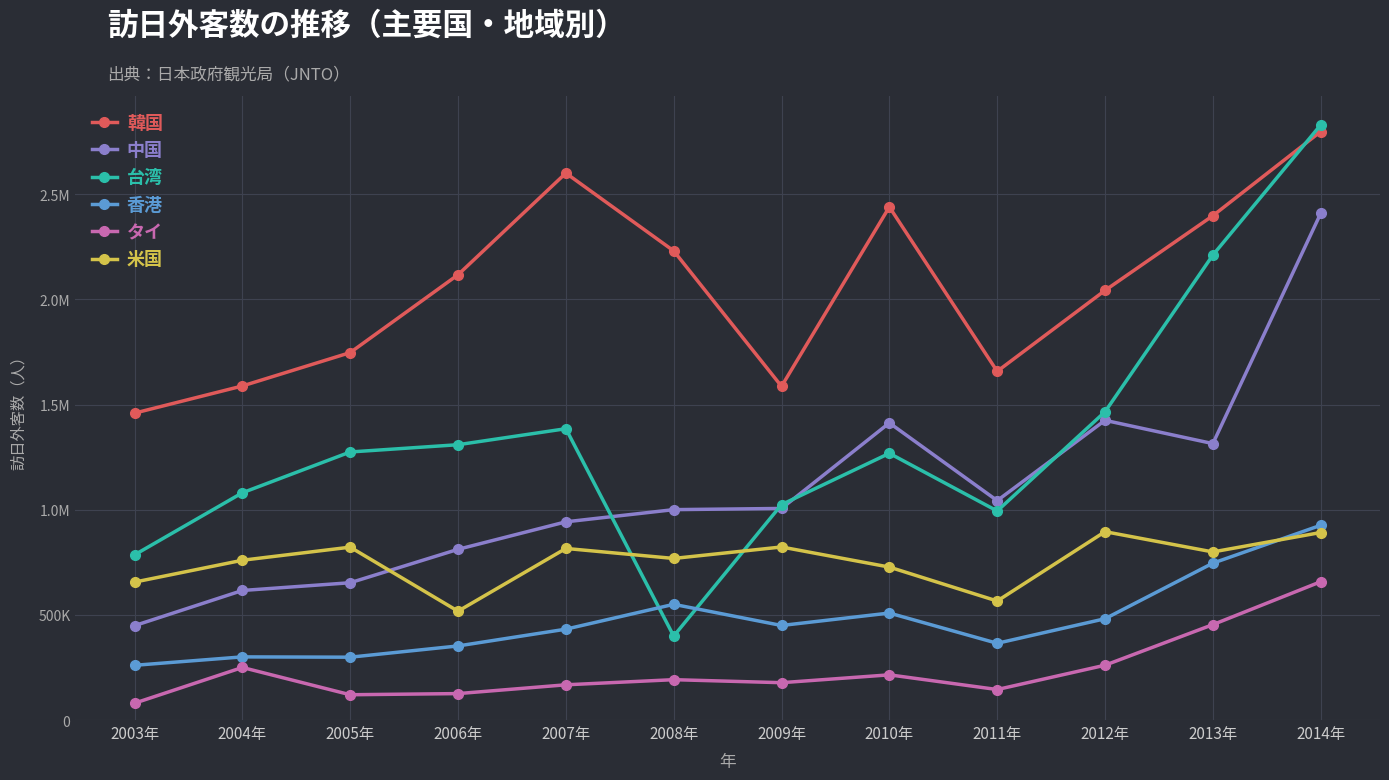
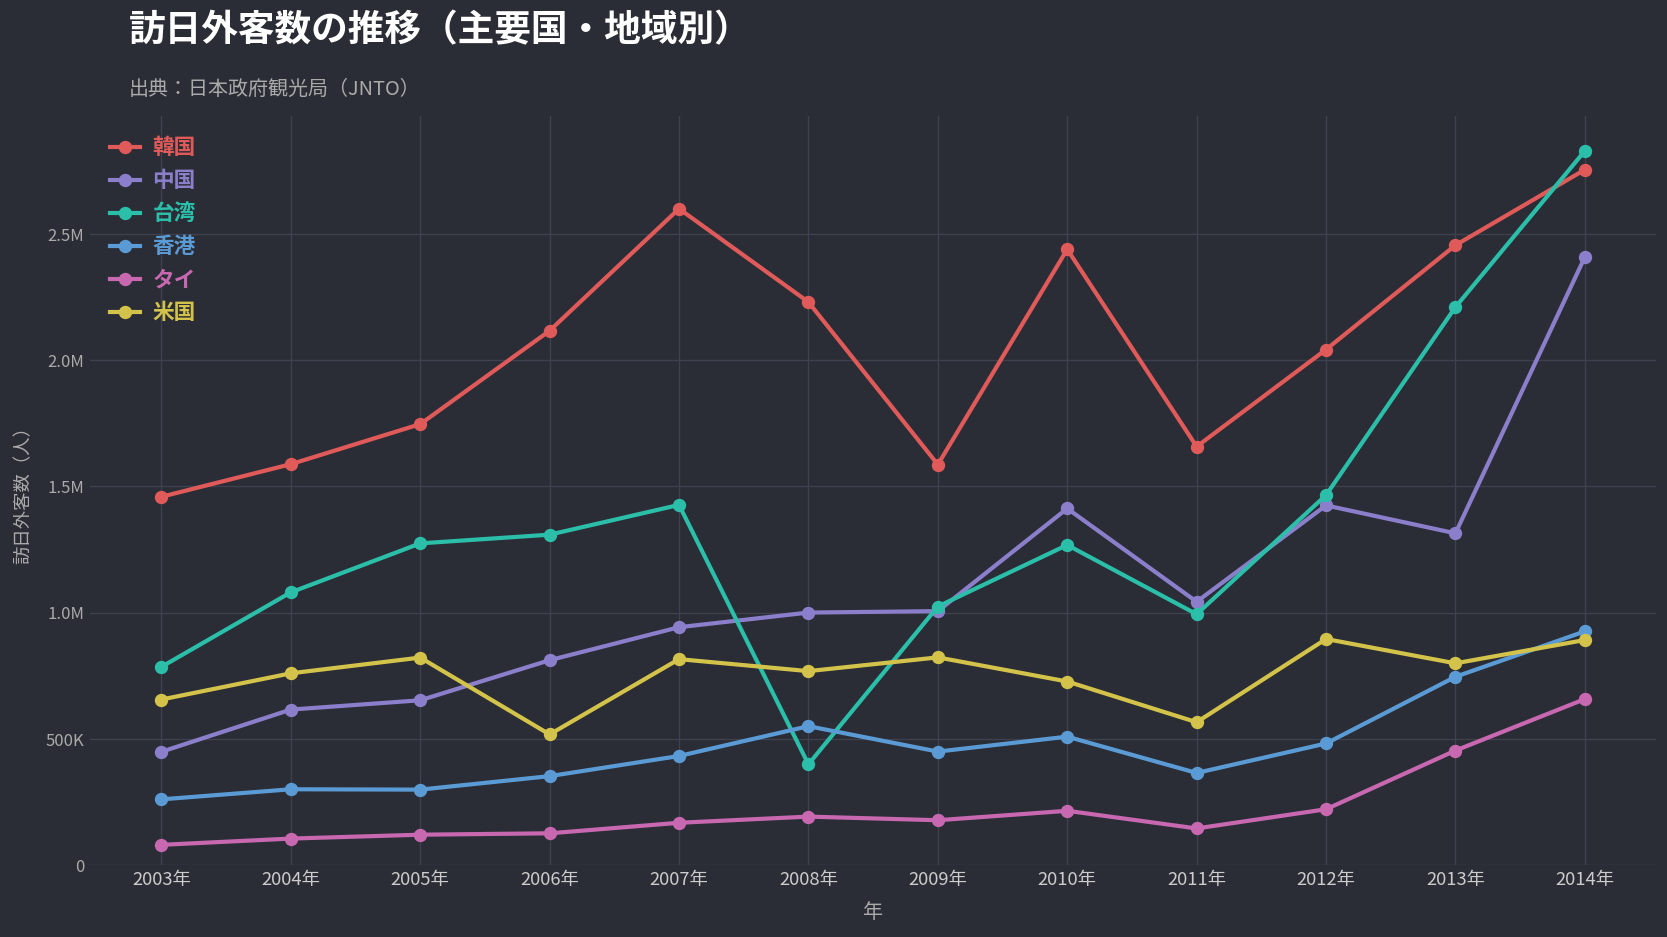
  {
    "韓国": {
      "2003年": 1460000,
      "2004年": 1590000,
      "2005年": 1750000,
      "2006年": 2120000,
      "2007年": 2600000,
      "2008年": 2230000,
      "2009年": 1590000,
      "2010年": 2440000,
      "2011年": 1660000,
      "2012年": 2040000,
-     "2013年": 2400000,
-     "2014年": 2800000
+     "2013年": 2460000,
+     "2014年": 2760000
    },
    "台湾": {
      "2003年": 790000,
      "2004年": 1080000,
      "2005年": 1270000,
      "2006年": 1310000,
-     "2007年": 1390000,
+     "2007年": 1430000,
      "2008年": 400000,
      "2009年": 1020000,
      "2010年": 1270000,
      "2011年": 990000,
      "2012年": 1470000,
      "2013年": 2210000,
      "2014年": 2830000
    },
    "タイ": {
      "2003年": 80000,
-     "2004年": 250000,
+     "2004年": 100000,
      "2005年": 120000,
      "2006年": 130000,
      "2007年": 170000,
      "2008年": 190000,
      "2009年": 180000,
      "2010年": 210000,
      "2011年": 140000,
-     "2012年": 260000,
+     "2012年": 220000,
      "2013年": 450000,
      "2014年": 660000
    },
    "米国": {
      "2003年": 660000,
      "2004年": 760000,
      "2005年": 820000,
      "2006年": 520000,
      "2007年": 820000,
      "2008年": 770000,
      "2009年": 820000,
      "2010年": 730000,
      "2011年": 570000,
      "2012年": 900000,
      "2013年": 800000,
      "2014年": 890000
    }
  }
